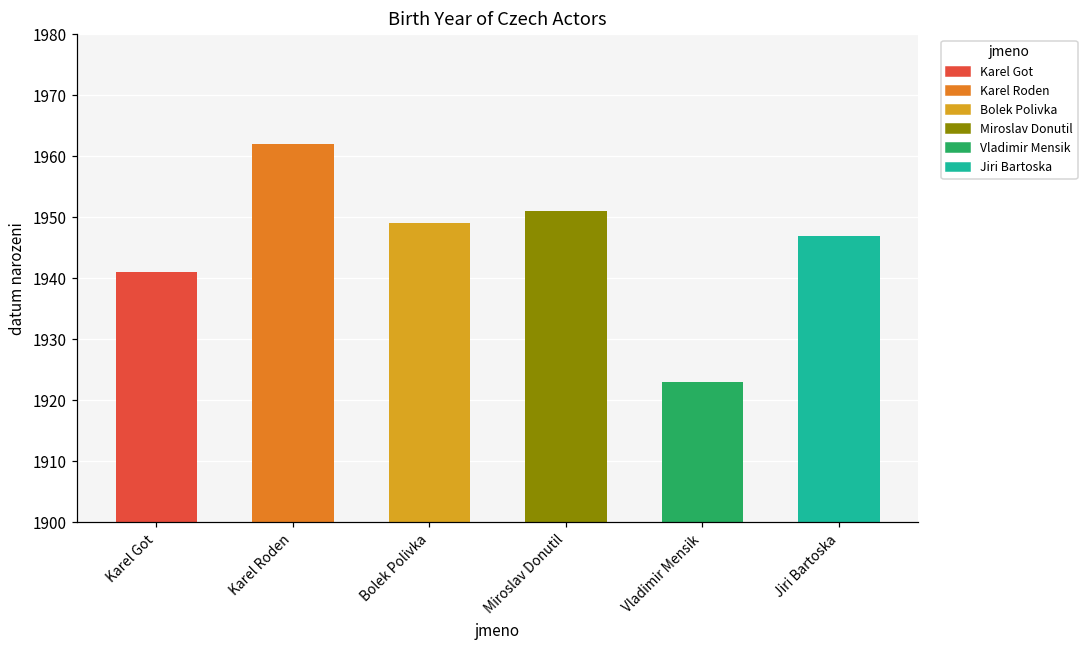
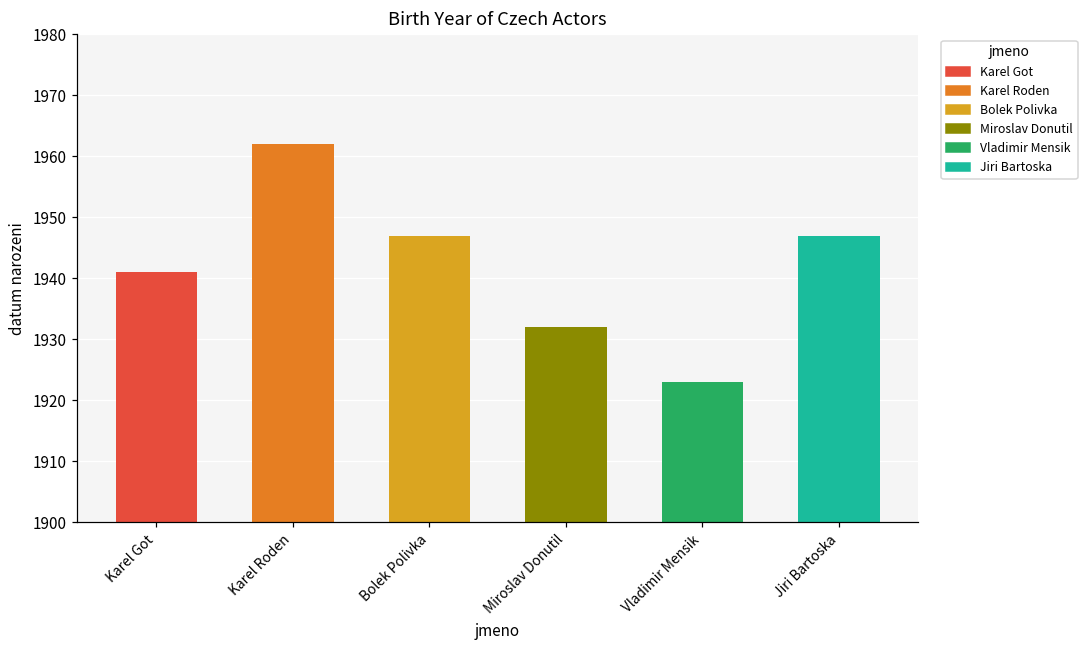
  {
    "Karel Got": 1941,
    "Karel Roden": 1962,
-   "Bolek Polivka": 1949,
-   "Miroslav Donutil": 1951,
+   "Bolek Polivka": 1947,
+   "Miroslav Donutil": 1932,
    "Vladimir Mensik": 1923,
    "Jiri Bartoska": 1947
  }
